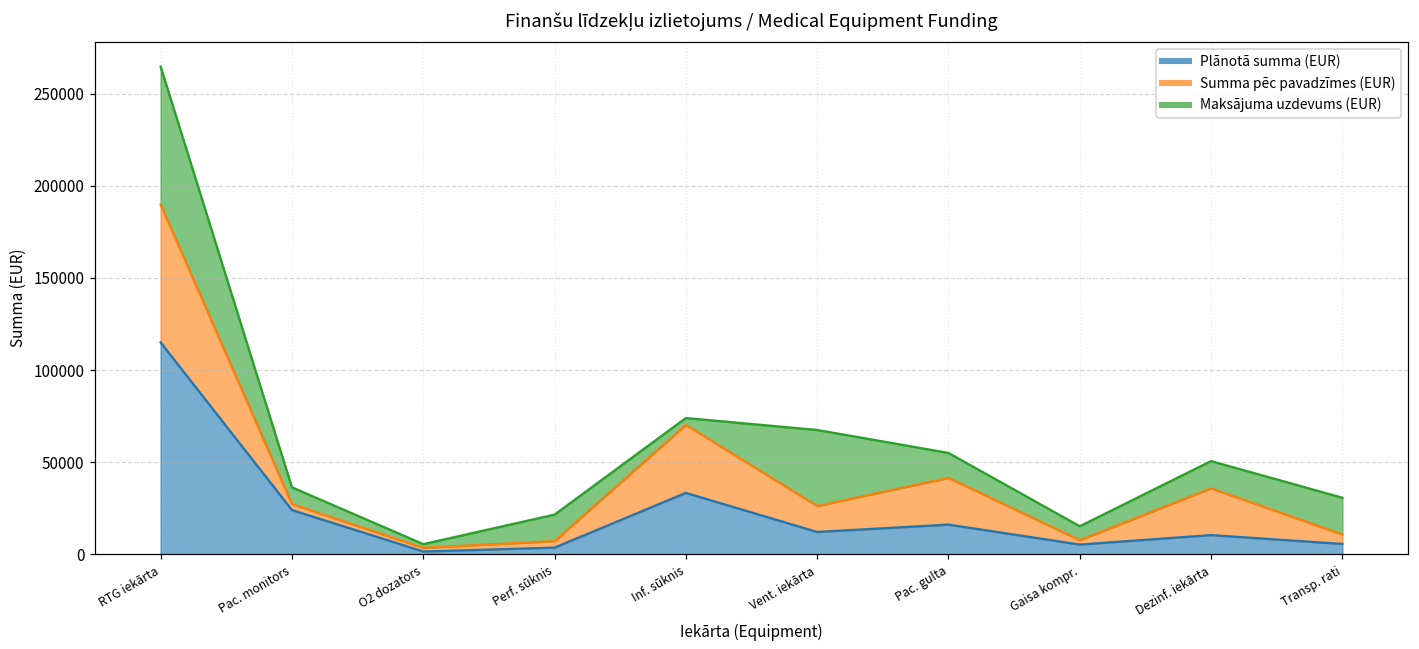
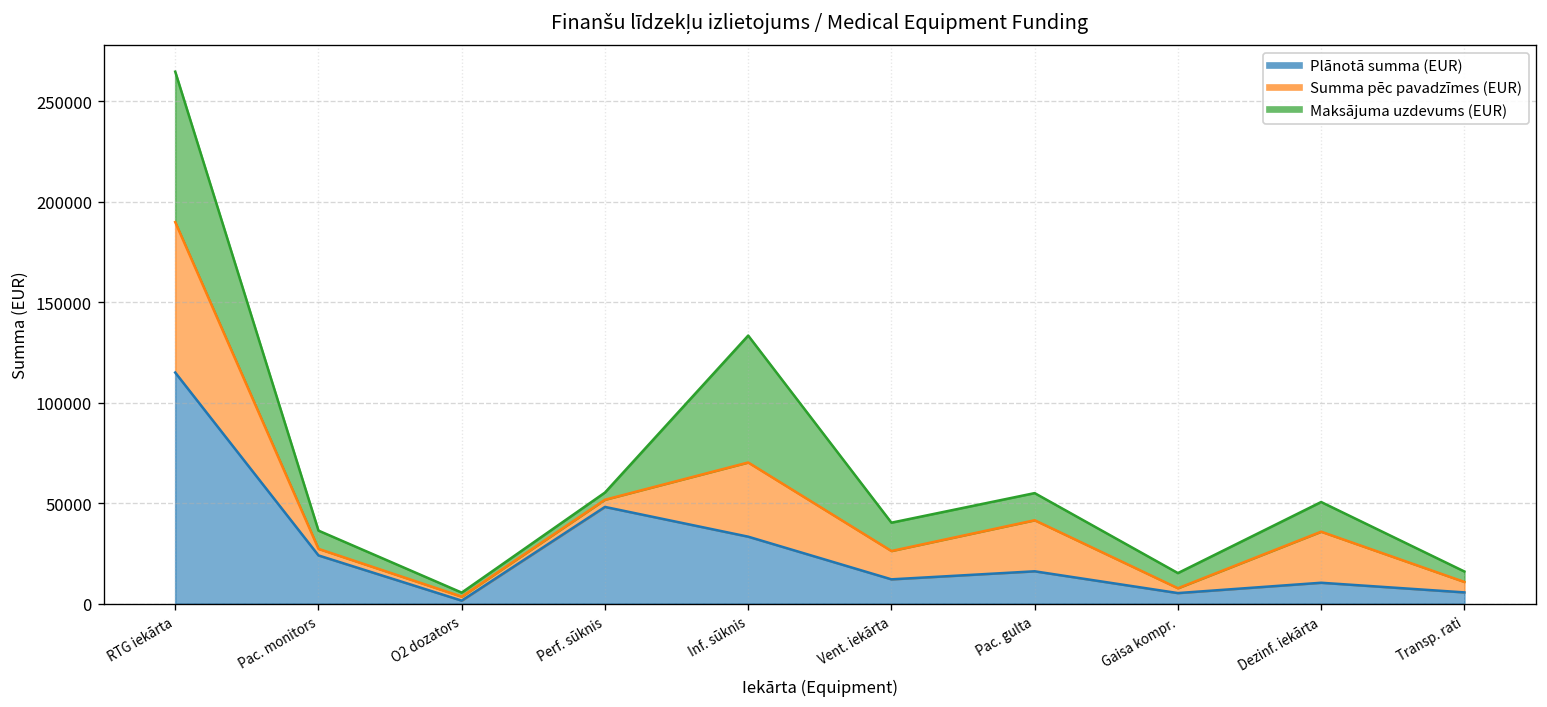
  {
    "Plānotā summa (EUR)": {
      "RTG iekārta": 115000,
      "Pac. monitors": 24000,
      "O2 dozators": 2000,
-     "Perf. sūknis": 4000,
+     "Perf. sūknis": 48000,
      "Inf. sūknis": 33000,
      "Vent. iekārta": 12000,
      "Pac. gulta": 16000,
      "Gaisa kompr.": 5000,
      "Dezinf. iekārta": 10000,
      "Transp. rati": 6000
    },
    "Summa pēc pavadzīmes (EUR)": {
      "RTG iekārta": 75000,
      "Pac. monitors": 3000,
      "O2 dozators": 2000,
      "Perf. sūknis": 4000,
      "Inf. sūknis": 37000,
      "Vent. iekārta": 14000,
      "Pac. gulta": 25000,
      "Gaisa kompr.": 2000,
      "Dezinf. iekārta": 25000,
      "Transp. rati": 5000
    },
    "Maksājuma uzdevums (EUR)": {
      "RTG iekārta": 75000,
      "Pac. monitors": 9000,
      "O2 dozators": 2000,
-     "Perf. sūknis": 14000,
-     "Inf. sūknis": 4000,
-     "Vent. iekārta": 41000,
+     "Perf. sūknis": 4000,
+     "Inf. sūknis": 63000,
+     "Vent. iekārta": 14000,
      "Pac. gulta": 14000,
      "Gaisa kompr.": 8000,
      "Dezinf. iekārta": 15000,
-     "Transp. rati": 20000
+     "Transp. rati": 5000
    }
  }
